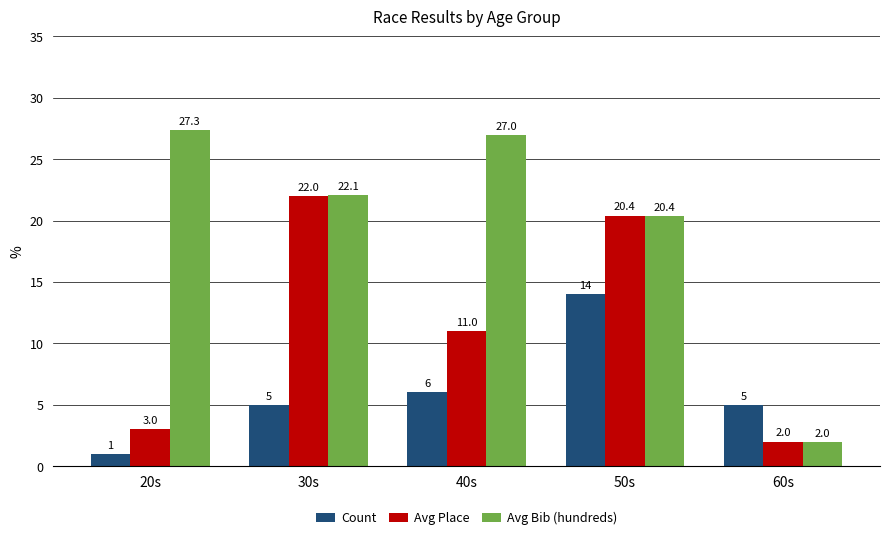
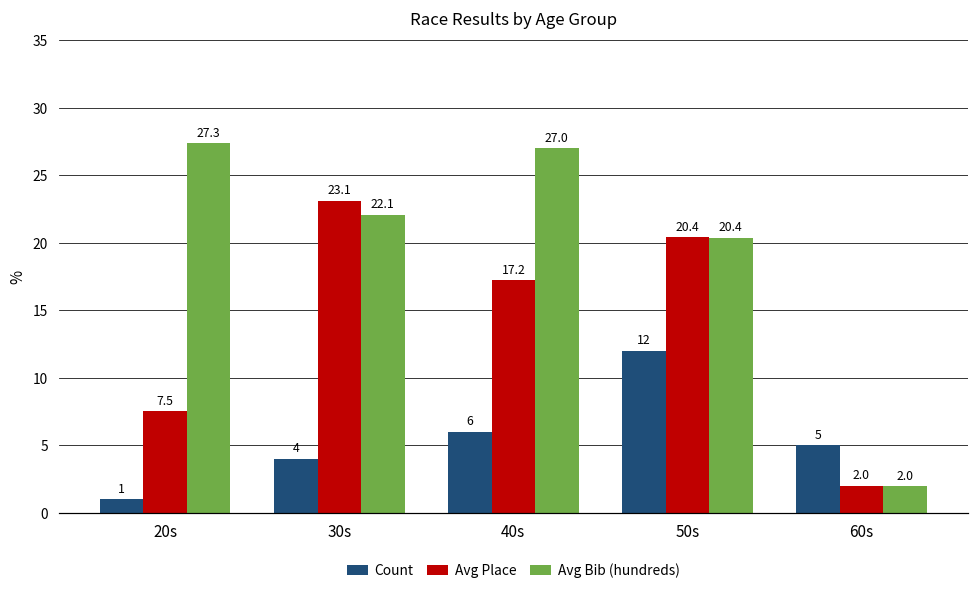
  {
    "Count": {
      "20s": 1,
-     "30s": 5,
+     "30s": 4,
      "40s": 6,
-     "50s": 14,
+     "50s": 12,
      "60s": 5
    },
    "Avg Place": {
-     "20s": 3.0,
-     "30s": 22.0,
-     "40s": 11.0,
+     "20s": 7.5,
+     "30s": 23.1,
+     "40s": 17.2,
      "50s": 20.4,
      "60s": 2.0
    },
    "Avg Bib (hundreds)": {
      "20s": 27.3,
      "30s": 22.1,
      "40s": 27.0,
      "50s": 20.4,
      "60s": 2.0
    }
  }
